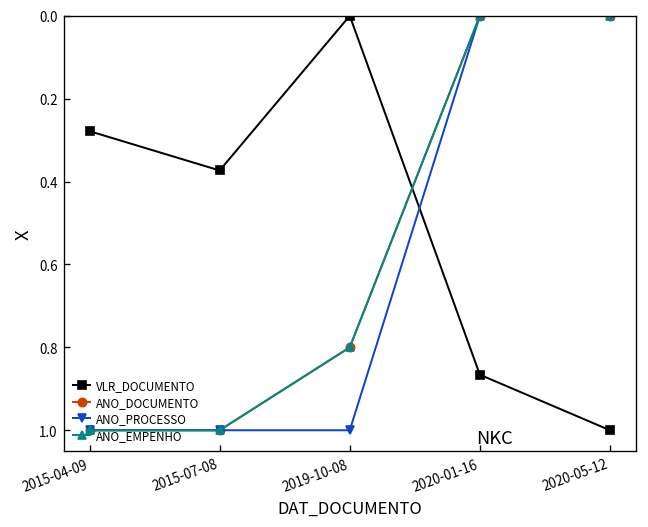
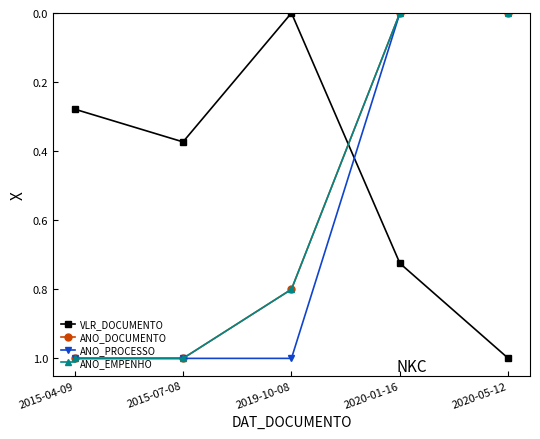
  {
    "VLR_DOCUMENTO": {
      "2015-04-09": 0.28,
      "2015-07-08": 0.37,
      "2019-10-08": 0.00,
-     "2020-01-16": 0.87,
+     "2020-01-16": 0.72,
      "2020-05-12": 1.00
    },
    "ANO_EMPENHO": {
      "2019-10-08": 0.80
    },
    "ANO_PROCESSO": {
      "2019-10-08": 1.00
    }
  }
